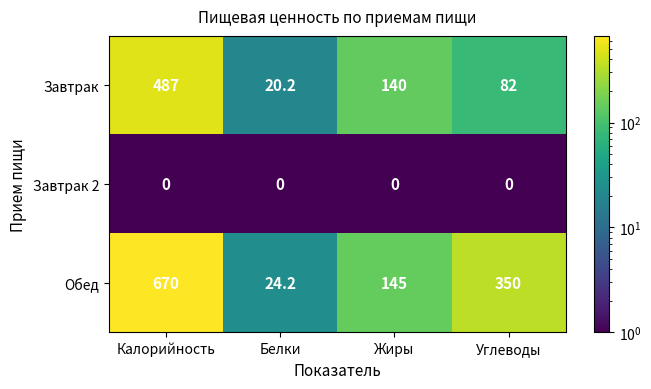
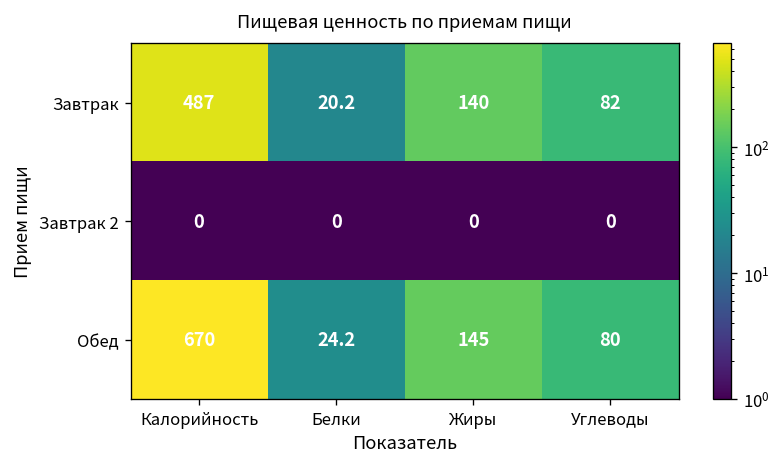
  {
    "Завтрак": {
      "Калорийность": 487,
      "Белки": 20.2,
      "Жиры": 140,
      "Углеводы": 82
    },
    "Завтрак 2": {
      "Калорийность": 0,
      "Белки": 0,
      "Жиры": 0,
      "Углеводы": 0
    },
    "Обед": {
      "Калорийность": 670,
      "Белки": 24.2,
      "Жиры": 145,
-     "Углеводы": 350
+     "Углеводы": 80
    }
  }
